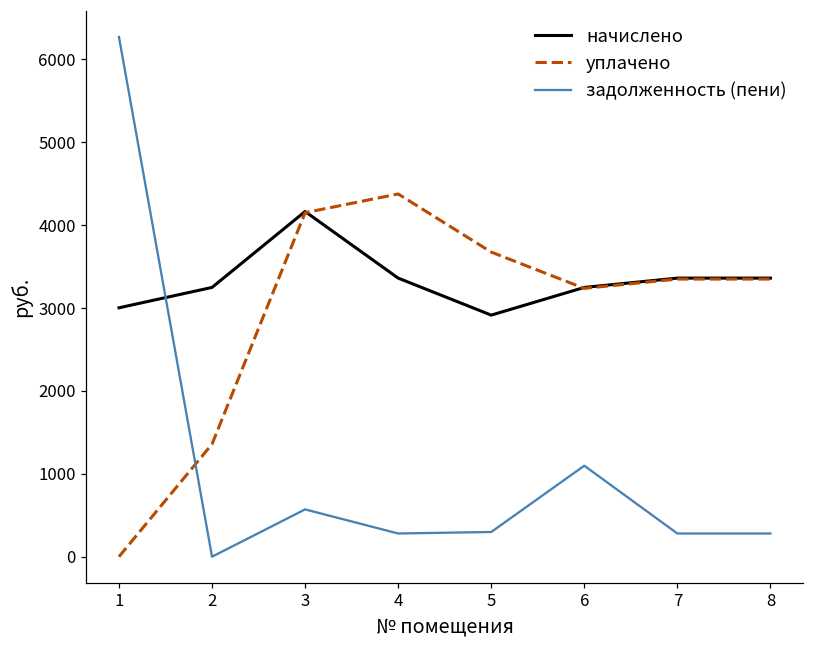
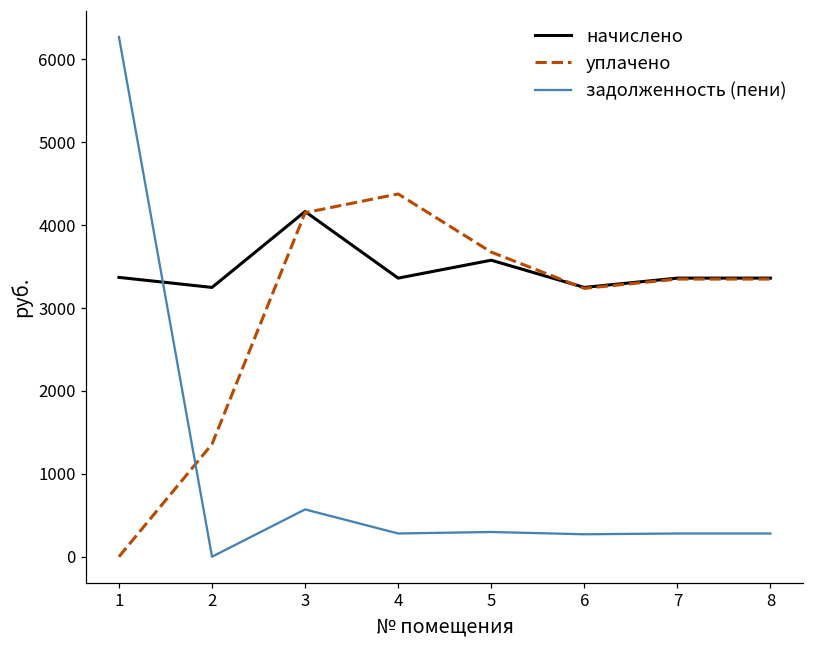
  {
    "начислено": {
-     "1": 3000,
+     "1": 3400,
      "2": 3200,
      "4": 3400,
-     "5": 2900
+     "5": 3600
    },
    "уплачено": {
      "1": 0,
      "2": 1400,
      "4": 4400,
      "5": 3700
    },
    "задолженность (пени)": {
      "1": 6300,
      "2": 0,
      "3": 600,
      "4": 300,
      "5": 300,
-     "6": 1100,
+     "6": 300,
      "7": 300,
      "8": 300
    }
  }
